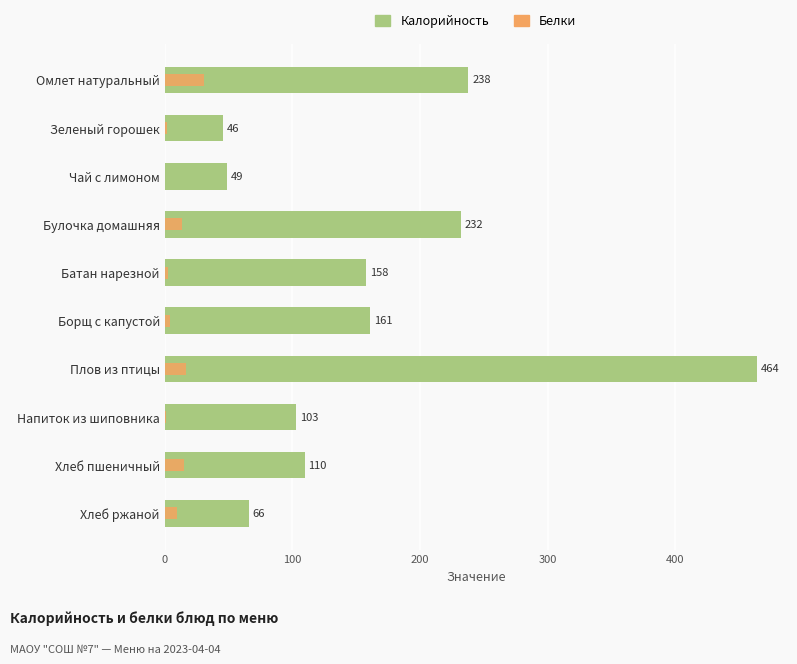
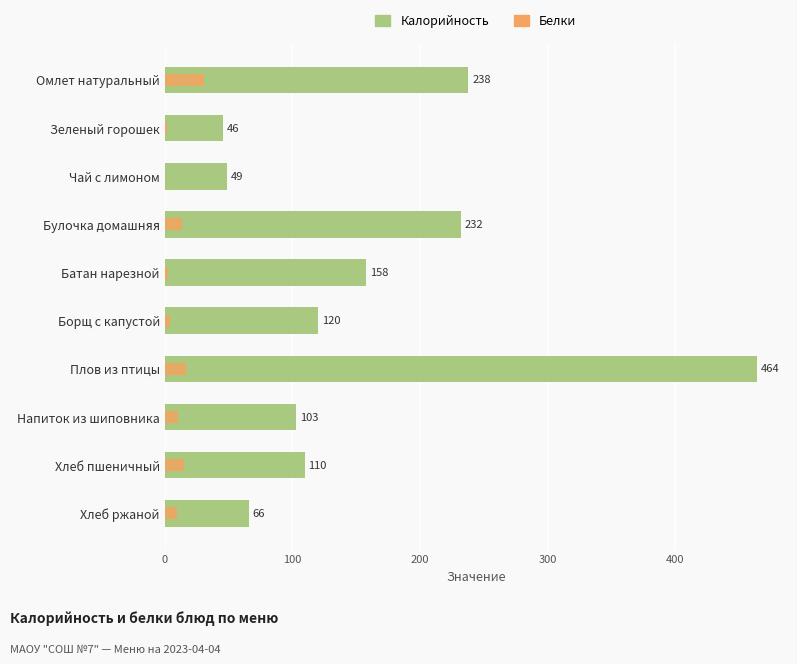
  {
    "Калорийность": {
      "Омлет натуральный": 238,
      "Зеленый горошек": 46,
      "Чай с лимоном": 49,
      "Булочка домашняя": 232,
      "Батан нарезной": 158,
-     "Борщ с капустой": 161,
+     "Борщ с капустой": 120,
      "Плов из птицы": 464,
      "Напиток из шиповника": 103,
      "Хлеб пшеничный": 110,
      "Хлеб ржаной": 66
    },
    "Белки": {
-     "Напиток из шиповника": 1
+     "Напиток из шиповника": 10
    }
  }
